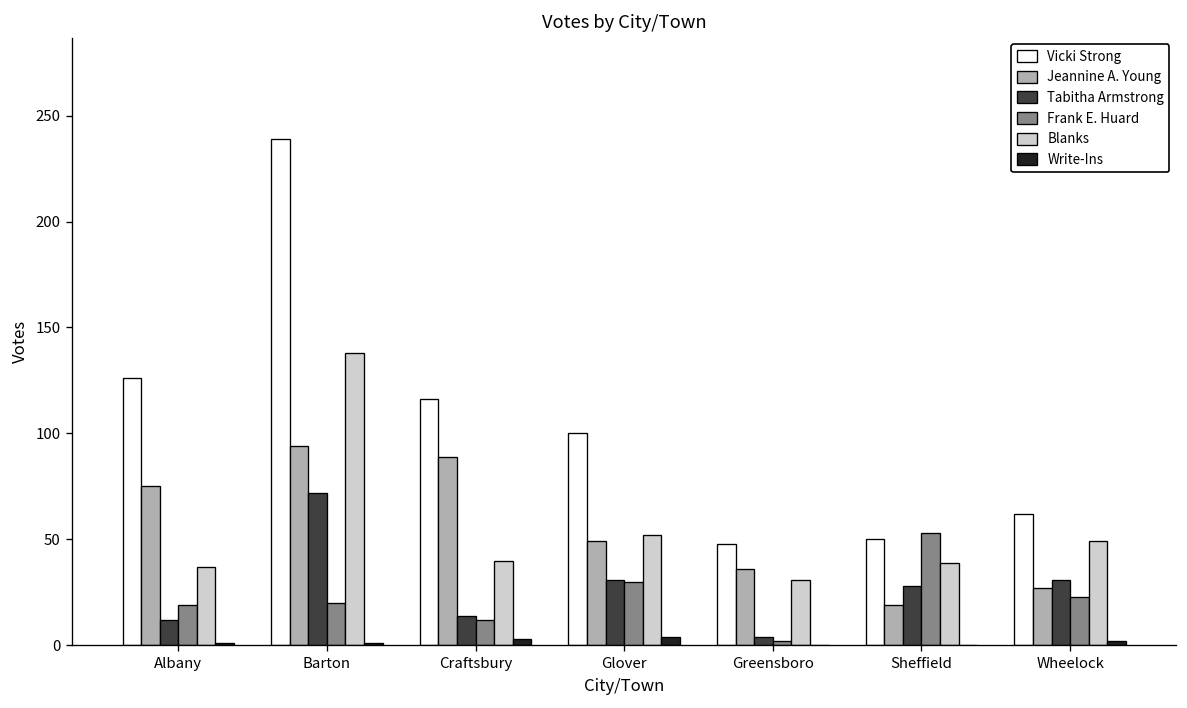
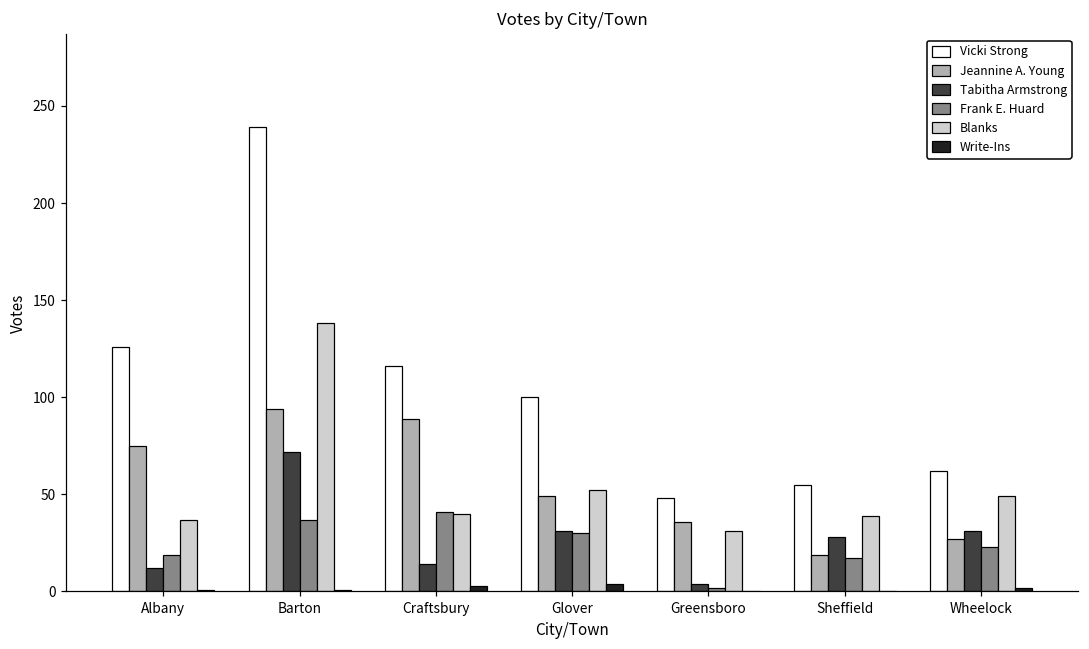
  {
    "Vicki Strong": {
      "Albany": 126,
      "Barton": 239,
      "Craftsbury": 116,
      "Glover": 100,
      "Greensboro": 48,
-     "Sheffield": 50,
+     "Sheffield": 55,
      "Wheelock": 62
    },
    "Frank E. Huard": {
      "Albany": 19,
-     "Barton": 20,
-     "Craftsbury": 12,
+     "Barton": 37,
+     "Craftsbury": 41,
      "Glover": 30,
      "Greensboro": 2,
-     "Sheffield": 53,
+     "Sheffield": 17,
      "Wheelock": 23
    }
  }
